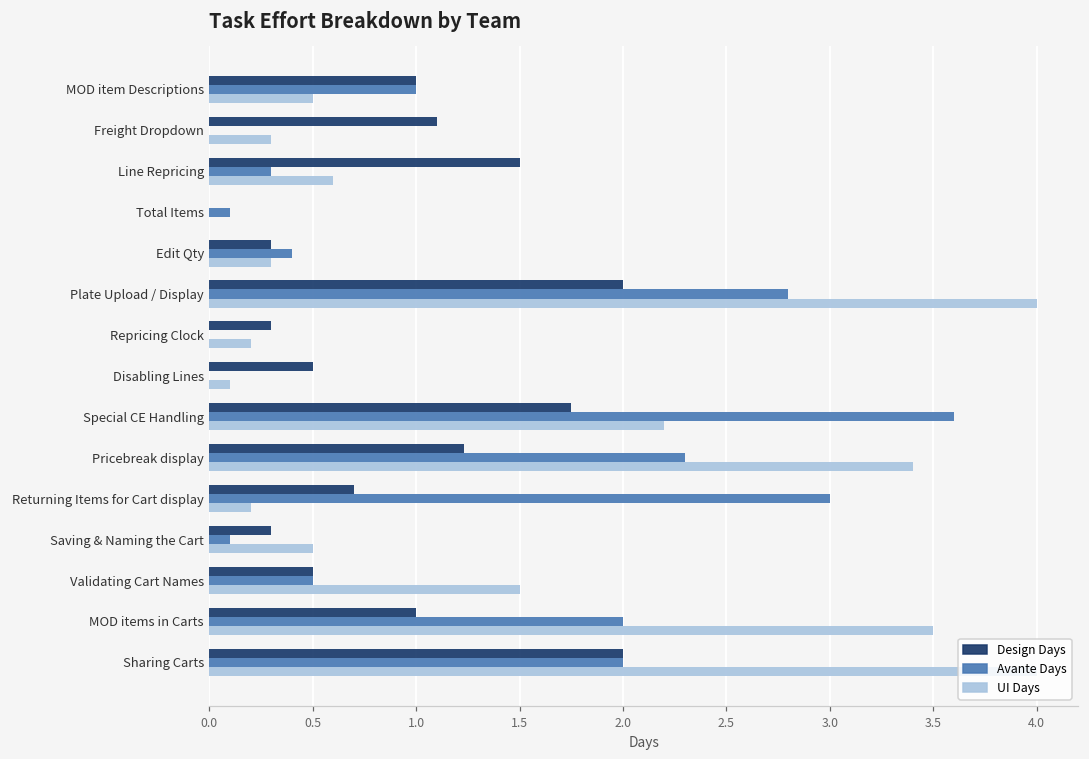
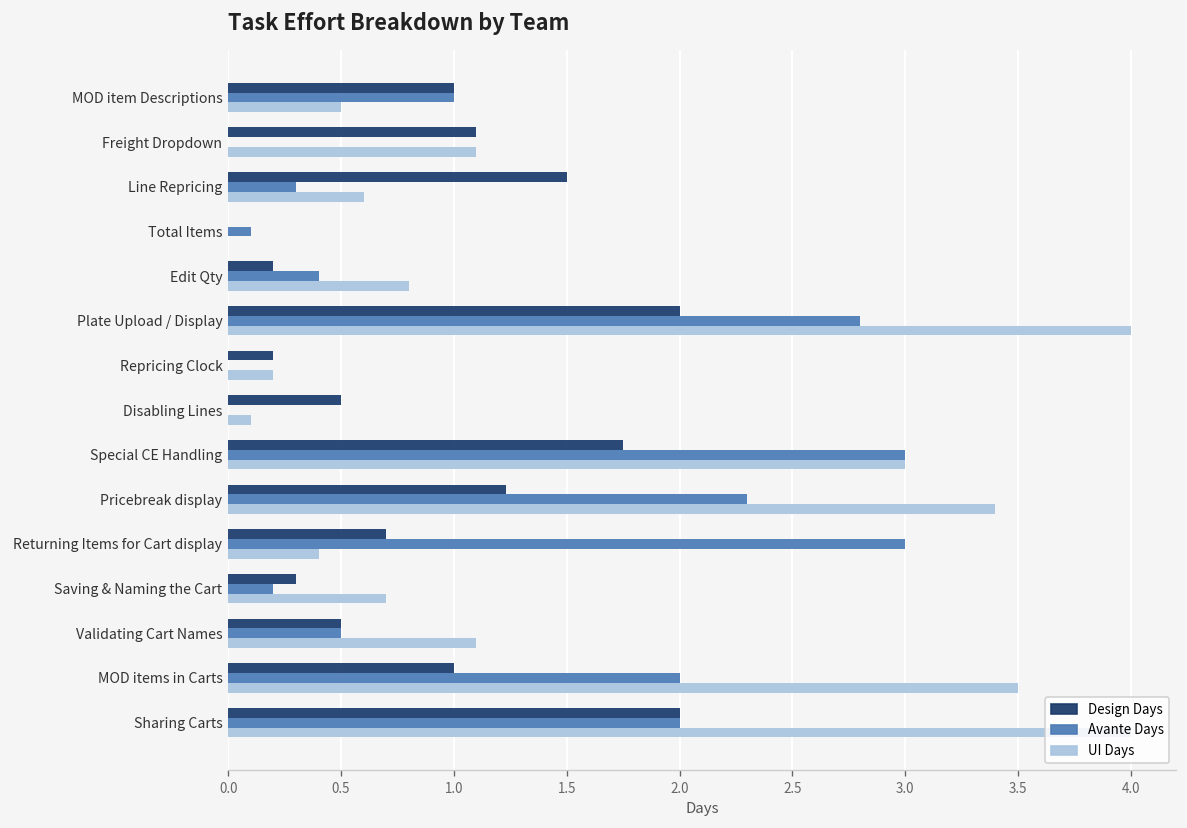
  {
    "Design Days": {
      "MOD item Descriptions": 1.0,
      "Freight Dropdown": 1.1,
      "Line Repricing": 1.5,
      "Total Items": 0.0,
-     "Edit Qty": 0.3,
+     "Edit Qty": 0.2,
      "Plate Upload / Display": 2.0,
-     "Repricing Clock": 0.3,
+     "Repricing Clock": 0.2,
      "Disabling Lines": 0.5,
      "Special CE Handling": 1.75,
      "Pricebreak display": 1.23,
      "Returning Items for Cart display": 0.7,
      "Saving & Naming the Cart": 0.3,
      "Validating Cart Names": 0.5,
      "MOD items in Carts": 1.0,
      "Sharing Carts": 2.0
    },
    "Avante Days": {
      "MOD item Descriptions": 1.0,
      "Freight Dropdown": 0.0,
      "Line Repricing": 0.3,
      "Total Items": 0.1,
      "Edit Qty": 0.4,
      "Plate Upload / Display": 2.8,
      "Repricing Clock": 0.0,
      "Disabling Lines": 0.0,
-     "Special CE Handling": 3.6,
+     "Special CE Handling": 3.0,
      "Pricebreak display": 2.3,
      "Returning Items for Cart display": 3.0,
-     "Saving & Naming the Cart": 0.1,
+     "Saving & Naming the Cart": 0.2,
      "Validating Cart Names": 0.5,
      "MOD items in Carts": 2.0,
      "Sharing Carts": 2.0
    },
    "UI Days": {
      "MOD item Descriptions": 0.5,
-     "Freight Dropdown": 0.3,
+     "Freight Dropdown": 1.1,
      "Line Repricing": 0.6,
      "Total Items": 0.0,
-     "Edit Qty": 0.3,
+     "Edit Qty": 0.8,
      "Plate Upload / Display": 4.0,
      "Repricing Clock": 0.2,
      "Disabling Lines": 0.1,
-     "Special CE Handling": 2.2,
+     "Special CE Handling": 3.0,
      "Pricebreak display": 3.4,
-     "Returning Items for Cart display": 0.2,
-     "Saving & Naming the Cart": 0.5,
-     "Validating Cart Names": 1.5,
+     "Returning Items for Cart display": 0.4,
+     "Saving & Naming the Cart": 0.7,
+     "Validating Cart Names": 1.1,
      "MOD items in Carts": 3.5
    }
  }
